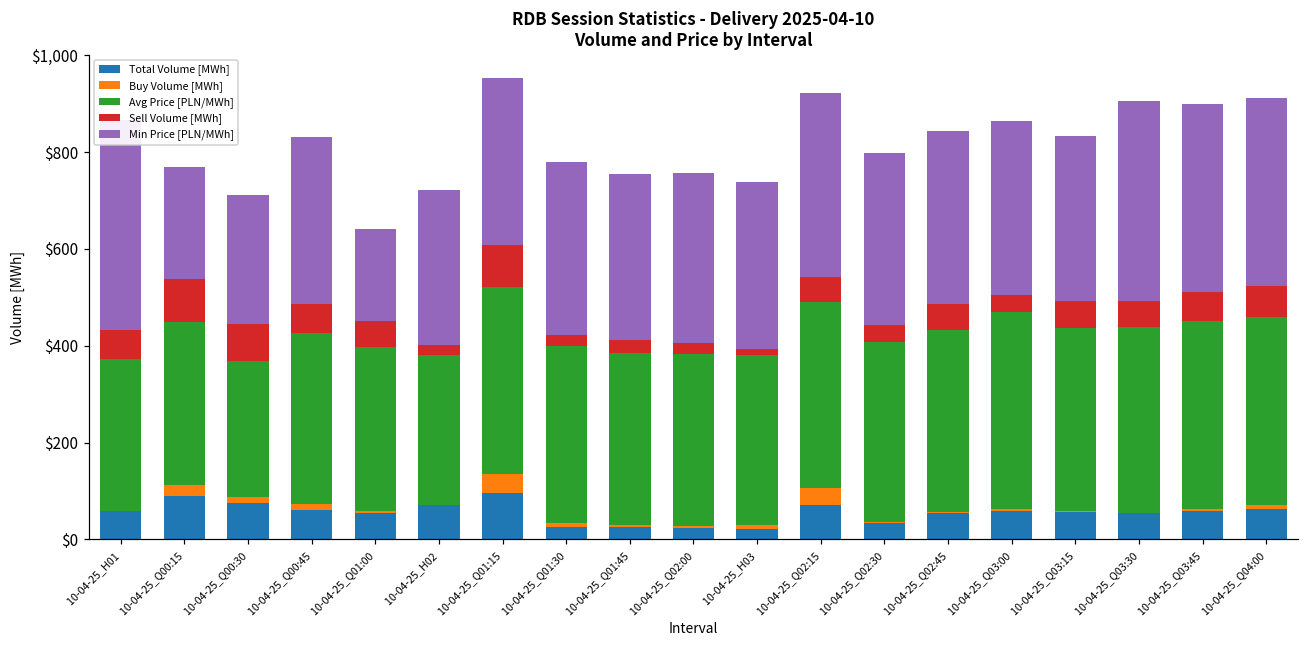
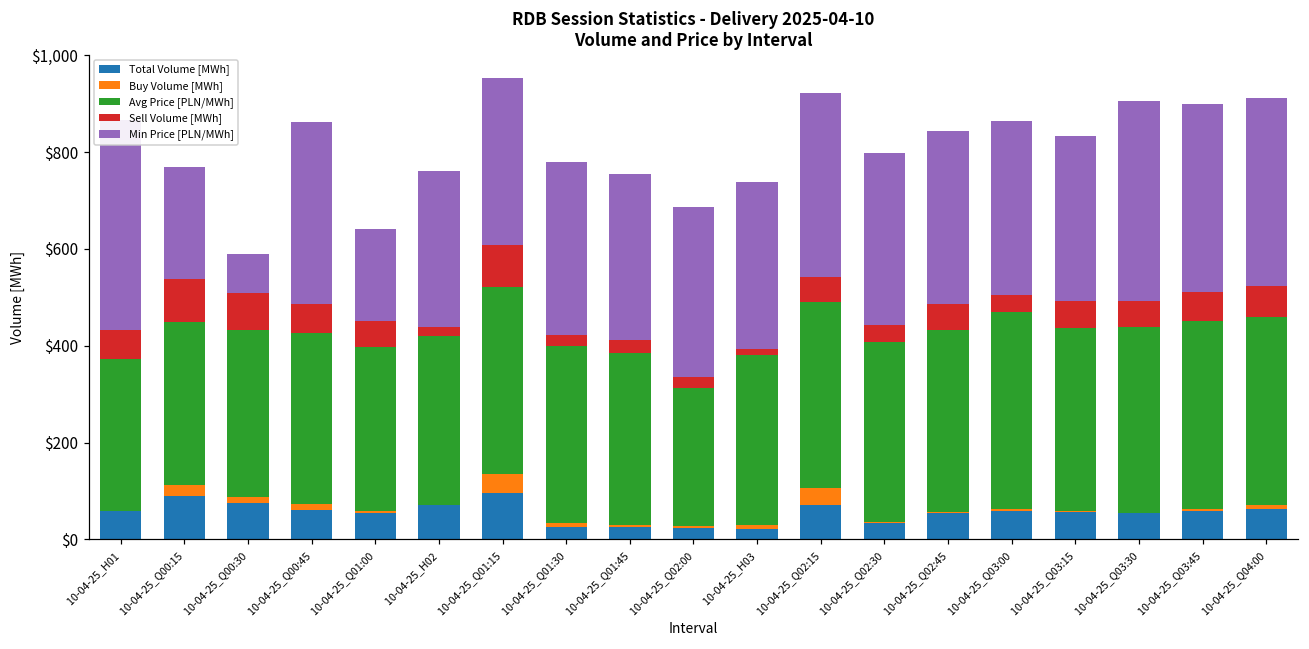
  {
    "Total Volume [MWh]": {
      "10-04-25_H01": "$60",
      "10-04-25_Q00:15": "$90",
      "10-04-25_Q00:30": "$70",
      "10-04-25_Q00:45": "$60",
      "10-04-25_Q01:00": "$50",
      "10-04-25_H02": "$70",
      "10-04-25_Q01:15": "$90",
      "10-04-25_Q01:30": "$20",
      "10-04-25_Q01:45": "$30",
      "10-04-25_Q02:00": "$20",
      "10-04-25_H03": "$20",
      "10-04-25_Q02:15": "$70",
      "10-04-25_Q02:30": "$30",
      "10-04-25_Q02:45": "$50",
      "10-04-25_Q03:00": "$60",
      "10-04-25_Q03:15": "$60",
      "10-04-25_Q03:30": "$50",
      "10-04-25_Q03:45": "$60",
      "10-04-25_Q04:00": "$60"
    },
    "Buy Volume [MWh]": {
      "10-04-25_H01": "$0",
      "10-04-25_Q00:15": "$20",
      "10-04-25_Q00:30": "$10",
      "10-04-25_Q00:45": "$10",
      "10-04-25_H02": "$0",
      "10-04-25_Q01:15": "$40",
      "10-04-25_Q01:30": "$10",
      "10-04-25_H03": "$10",
      "10-04-25_Q02:15": "$40",
      "10-04-25_Q04:00": "$10"
    },
    "Avg Price [PLN/MWh]": {
      "10-04-25_H01": "$310",
      "10-04-25_Q00:15": "$340",
-     "10-04-25_Q00:30": "$280",
+     "10-04-25_Q00:30": "$350",
      "10-04-25_Q00:45": "$350",
      "10-04-25_Q01:00": "$340",
-     "10-04-25_H02": "$310",
+     "10-04-25_H02": "$350",
      "10-04-25_Q01:15": "$380",
      "10-04-25_Q01:30": "$370",
      "10-04-25_Q01:45": "$360",
-     "10-04-25_Q02:00": "$350",
+     "10-04-25_Q02:00": "$290",
      "10-04-25_H03": "$350",
      "10-04-25_Q02:15": "$380",
      "10-04-25_Q02:30": "$370",
      "10-04-25_Q02:45": "$380",
      "10-04-25_Q03:00": "$410",
      "10-04-25_Q03:15": "$380",
      "10-04-25_Q03:30": "$380",
      "10-04-25_Q03:45": "$390",
      "10-04-25_Q04:00": "$390"
    },
    "Sell Volume [MWh]": {
      "10-04-25_H01": "$60",
      "10-04-25_Q00:15": "$90",
      "10-04-25_Q00:30": "$70",
      "10-04-25_Q00:45": "$60",
      "10-04-25_Q01:00": "$50",
      "10-04-25_H02": "$20",
      "10-04-25_Q01:15": "$90",
      "10-04-25_Q01:30": "$20",
      "10-04-25_Q01:45": "$30",
      "10-04-25_Q02:00": "$20",
      "10-04-25_H03": "$10",
      "10-04-25_Q02:15": "$50",
      "10-04-25_Q02:30": "$30",
      "10-04-25_Q02:45": "$50",
      "10-04-25_Q03:00": "$40",
      "10-04-25_Q03:15": "$60",
      "10-04-25_Q03:30": "$50",
      "10-04-25_Q03:45": "$60",
      "10-04-25_Q04:00": "$60"
    },
    "Min Price [PLN/MWh]": {
      "10-04-25_Q00:15": "$230",
-     "10-04-25_Q00:30": "$270",
-     "10-04-25_Q00:45": "$350",
+     "10-04-25_Q00:30": "$80",
+     "10-04-25_Q00:45": "$380",
      "10-04-25_Q01:00": "$190",
      "10-04-25_H02": "$320",
      "10-04-25_Q01:15": "$340",
      "10-04-25_Q01:30": "$360",
      "10-04-25_Q01:45": "$340",
      "10-04-25_Q02:00": "$350",
      "10-04-25_H03": "$350",
      "10-04-25_Q02:15": "$380",
      "10-04-25_Q02:30": "$360",
      "10-04-25_Q02:45": "$360",
      "10-04-25_Q03:00": "$360",
      "10-04-25_Q03:15": "$340",
      "10-04-25_Q03:30": "$410",
      "10-04-25_Q03:45": "$390",
      "10-04-25_Q04:00": "$390"
    }
  }
